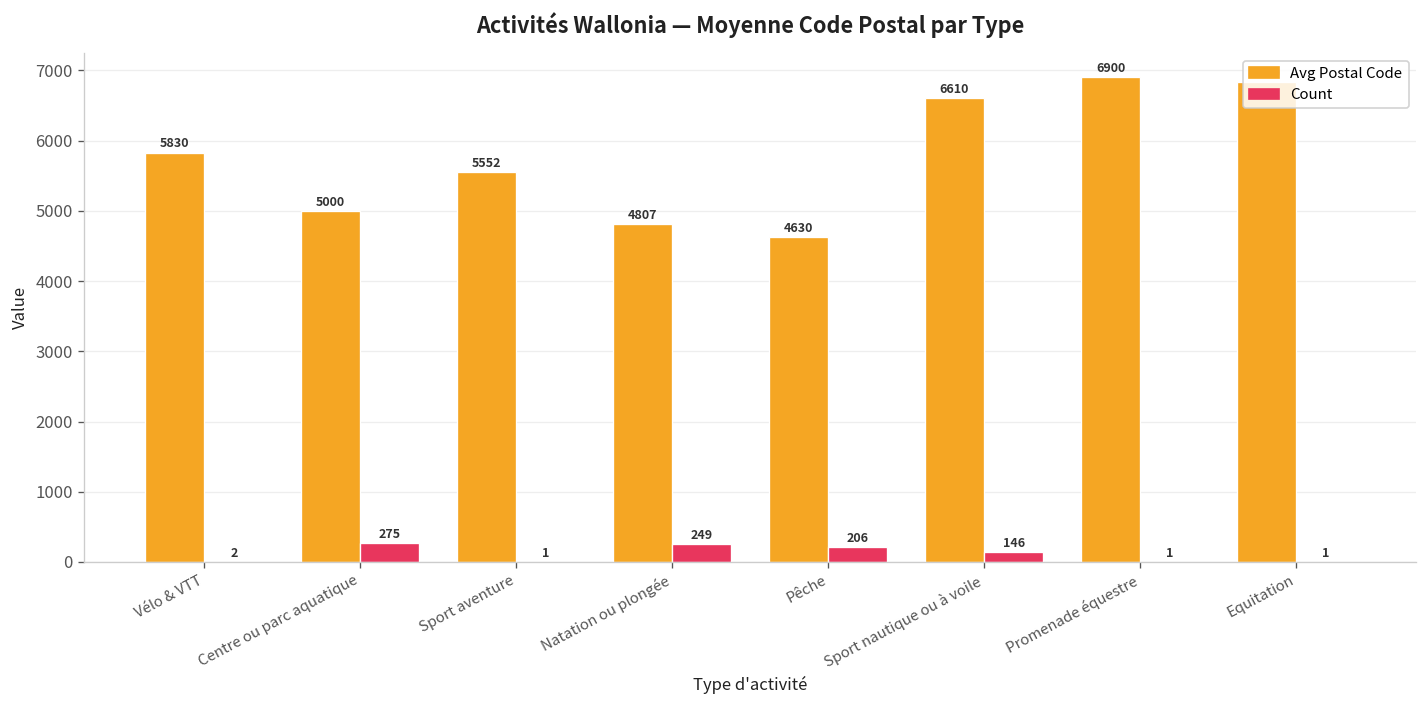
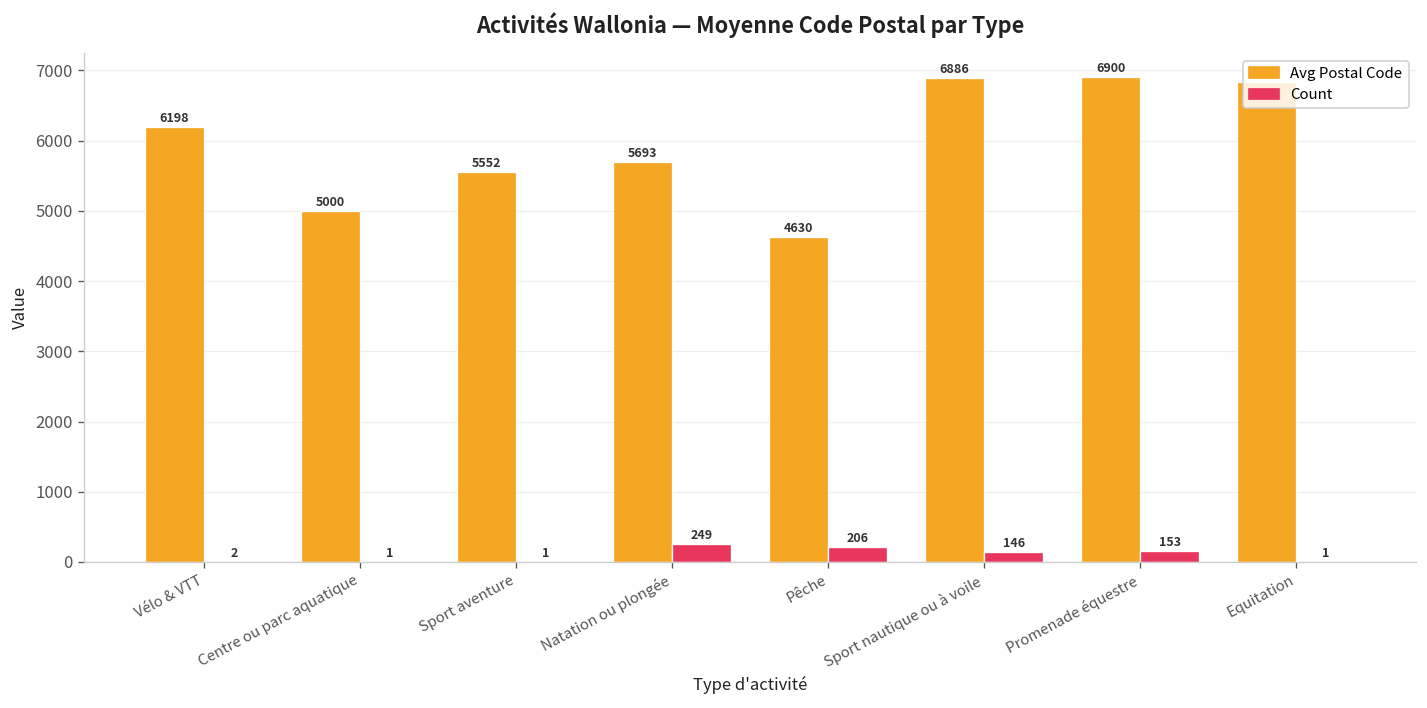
  {
    "Avg Postal Code": {
-     "Vélo & VTT": 5830,
+     "Vélo & VTT": 6198,
      "Centre ou parc aquatique": 5000,
      "Sport aventure": 5552,
-     "Natation ou plongée": 4807,
+     "Natation ou plongée": 5693,
      "Pêche": 4630,
-     "Sport nautique ou à voile": 6610,
+     "Sport nautique ou à voile": 6886,
      "Promenade équestre": 6900
    },
    "Count": {
      "Vélo & VTT": 2,
-     "Centre ou parc aquatique": 275,
+     "Centre ou parc aquatique": 1,
      "Sport aventure": 1,
      "Natation ou plongée": 249,
      "Pêche": 206,
      "Sport nautique ou à voile": 146,
-     "Promenade équestre": 1,
+     "Promenade équestre": 153,
      "Equitation": 1
    }
  }
